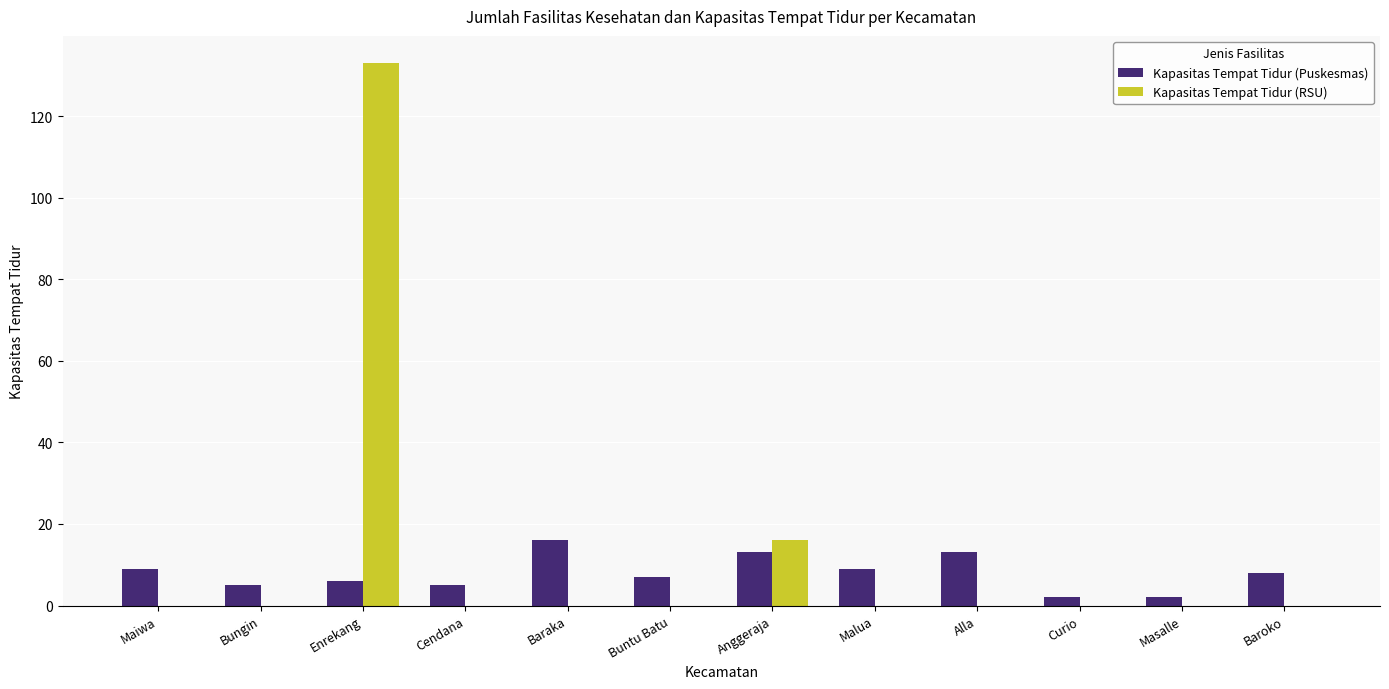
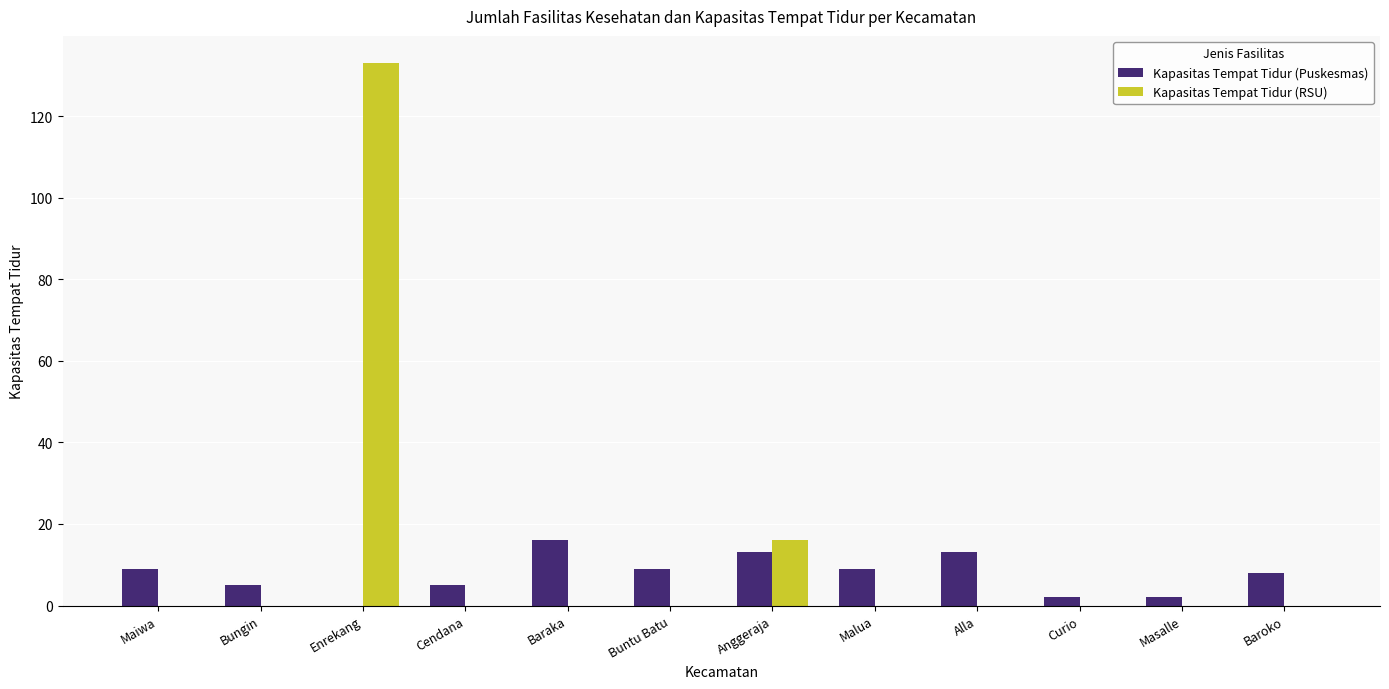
  {
    "Kapasitas Tempat Tidur (Puskesmas)": {
      "Maiwa": 9,
      "Bungin": 5,
-     "Enrekang": 6,
+     "Enrekang": 0,
      "Cendana": 5,
      "Baraka": 16,
-     "Buntu Batu": 7,
+     "Buntu Batu": 9,
      "Anggeraja": 13,
      "Malua": 9,
      "Alla": 13,
      "Curio": 2,
      "Masalle": 2,
      "Baroko": 8
    },
    "Kapasitas Tempat Tidur (RSU)": {
      "Maiwa": 0,
      "Bungin": 0,
      "Enrekang": 133,
      "Cendana": 0,
      "Baraka": 0,
      "Buntu Batu": 0,
      "Anggeraja": 16,
      "Malua": 0,
      "Alla": 0,
      "Curio": 0,
      "Masalle": 0,
      "Baroko": 0
    }
  }
